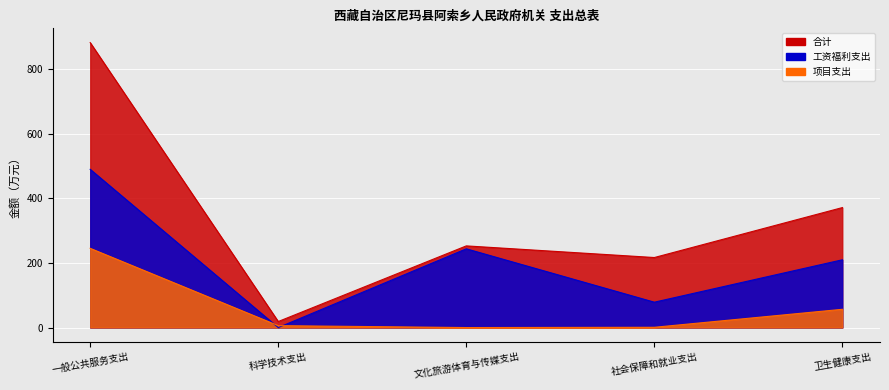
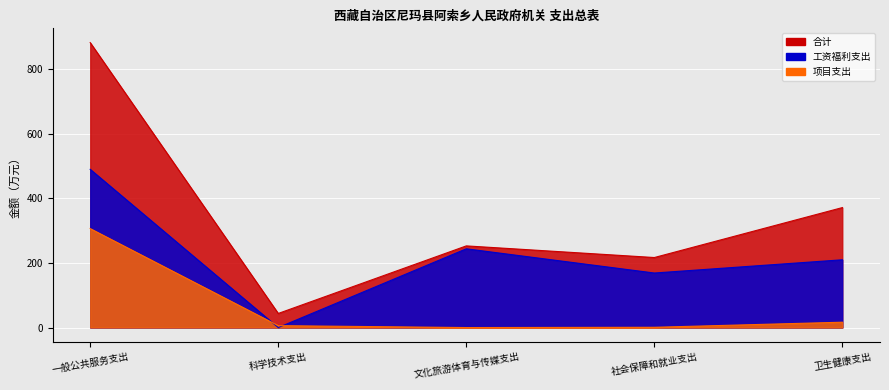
  {
    "合计": {
      "一般公共服务支出": 880,
-     "科学技术支出": 20,
+     "科学技术支出": 40,
      "文化旅游体育与传媒支出": 250,
      "社会保障和就业支出": 220,
      "卫生健康支出": 370
    },
    "工资福利支出": {
      "一般公共服务支出": 490,
      "文化旅游体育与传媒支出": 240,
-     "社会保障和就业支出": 80,
+     "社会保障和就业支出": 170,
      "卫生健康支出": 210
    },
    "项目支出": {
-     "一般公共服务支出": 250,
+     "一般公共服务支出": 310,
      "文化旅游体育与传媒支出": 0,
      "社会保障和就业支出": 0,
-     "卫生健康支出": 60
+     "卫生健康支出": 20
    }
  }
